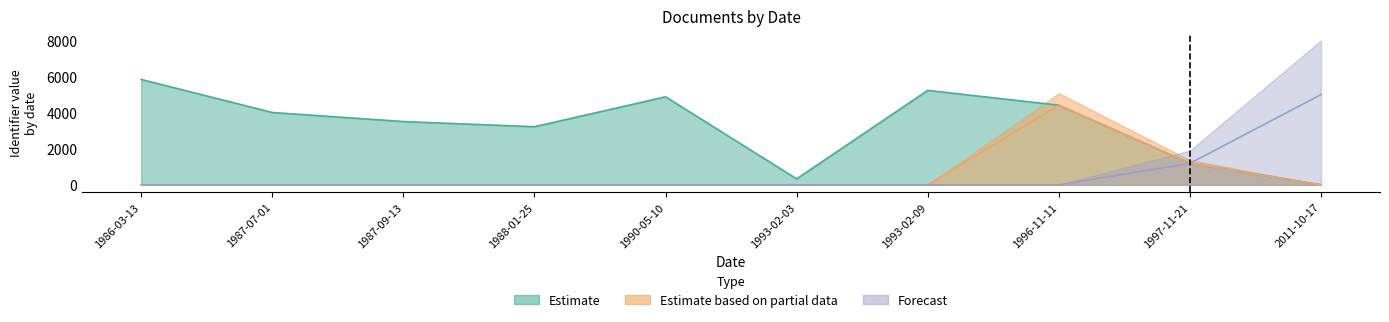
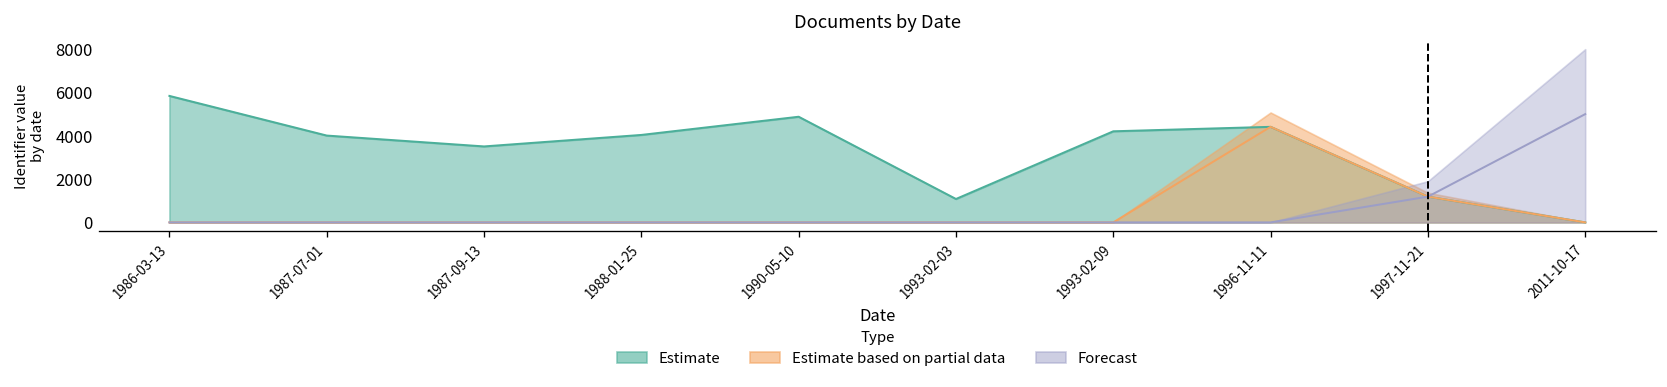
  {
    "Estimate": {
      "1986-03-13": 5800,
      "1987-07-01": 4000,
      "1987-09-13": 3500,
-     "1988-01-25": 3200,
+     "1988-01-25": 4000,
      "1990-05-10": 4900,
-     "1993-02-03": 300,
-     "1993-02-09": 5200
+     "1993-02-03": 1100,
+     "1993-02-09": 4200
    }
  }
